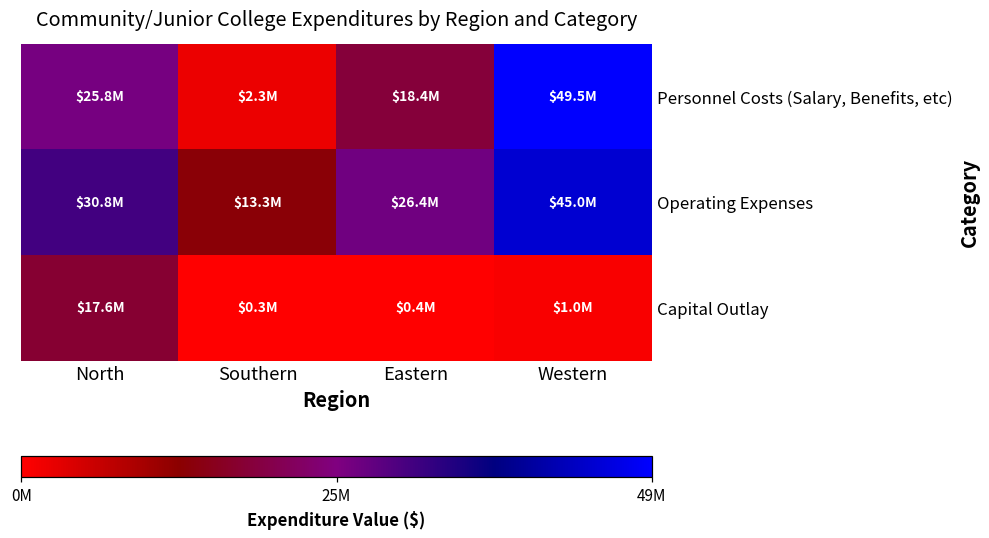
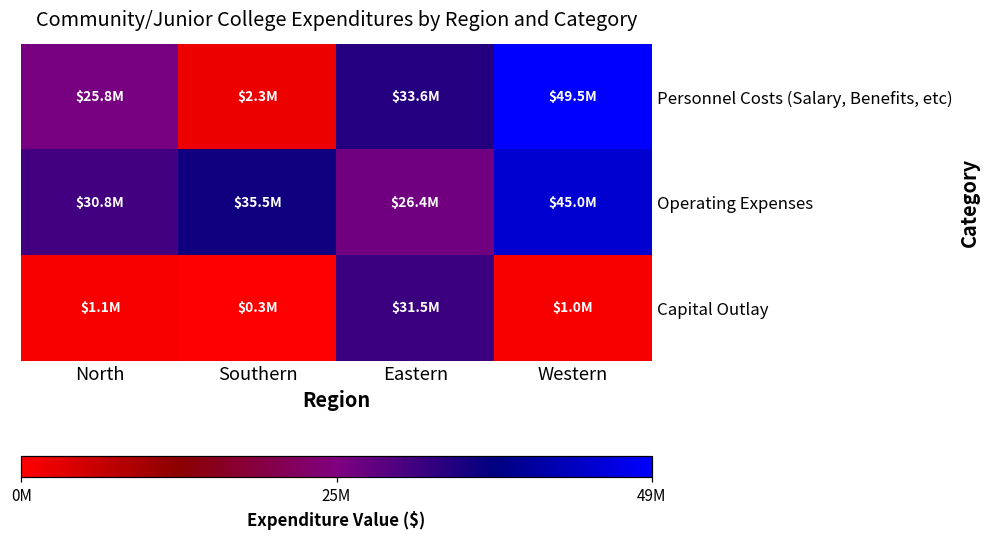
  {
    "Personnel Costs (Salary, Benefits, etc)": {
      "North": "$25.8M",
      "Southern": "$2.3M",
-     "Eastern": "$18.4M",
+     "Eastern": "$33.6M",
      "Western": "$49.5M"
    },
    "Operating Expenses": {
      "North": "$30.8M",
-     "Southern": "$13.3M",
+     "Southern": "$35.5M",
      "Eastern": "$26.4M",
      "Western": "$45.0M"
    },
    "Capital Outlay": {
-     "North": "$17.6M",
+     "North": "$1.1M",
      "Southern": "$0.3M",
-     "Eastern": "$0.4M",
+     "Eastern": "$31.5M",
      "Western": "$1.0M"
    }
  }
